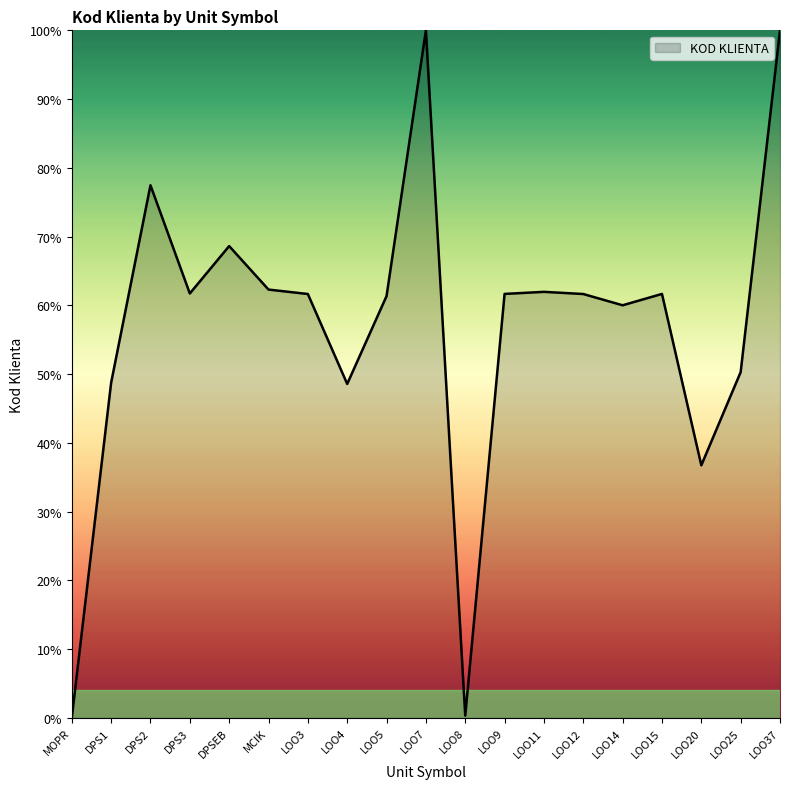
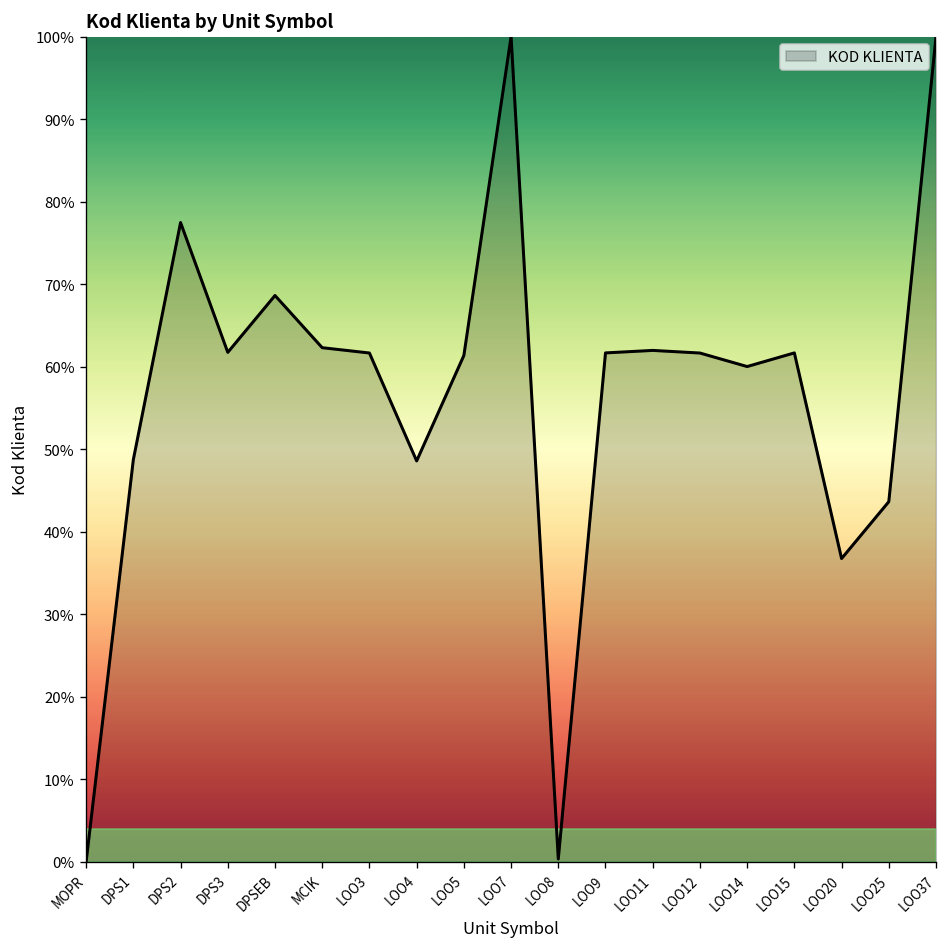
  {
    "DPS1": "49%",
    "DPS2": "77%",
    "DPS3": "62%",
    "DPSEB": "69%",
    "MCIK": "62%",
    "LOO3": "62%",
    "LOO4": "49%",
    "LOO5": "61%",
    "LOO7": "100%",
    "LOO9": "62%",
    "LOO11": "62%",
    "LOO12": "62%",
    "LOO14": "60%",
    "LOO15": "62%",
    "LOO20": "37%",
-   "LOO25": "50%",
+   "LOO25": "44%",
    "LOO37": "100%"
  }
